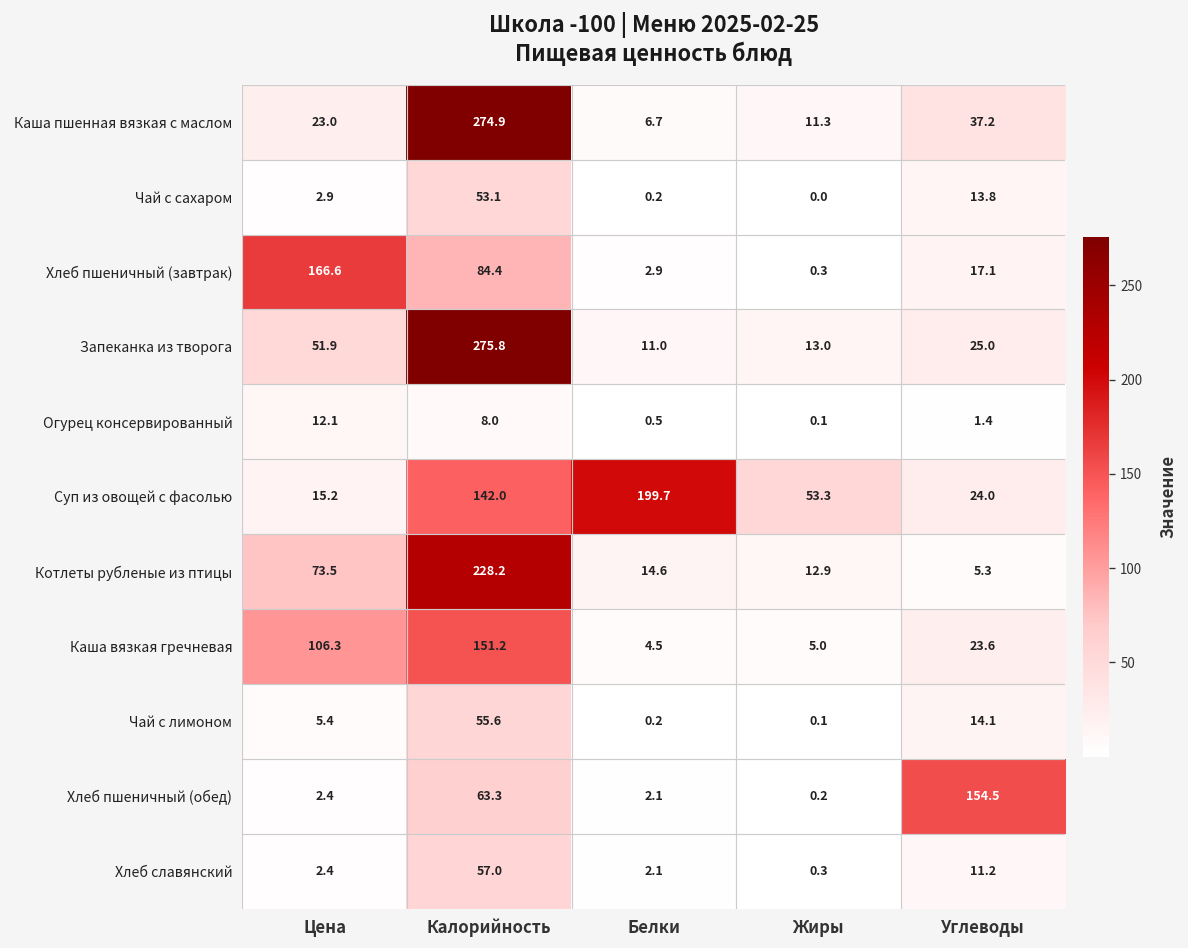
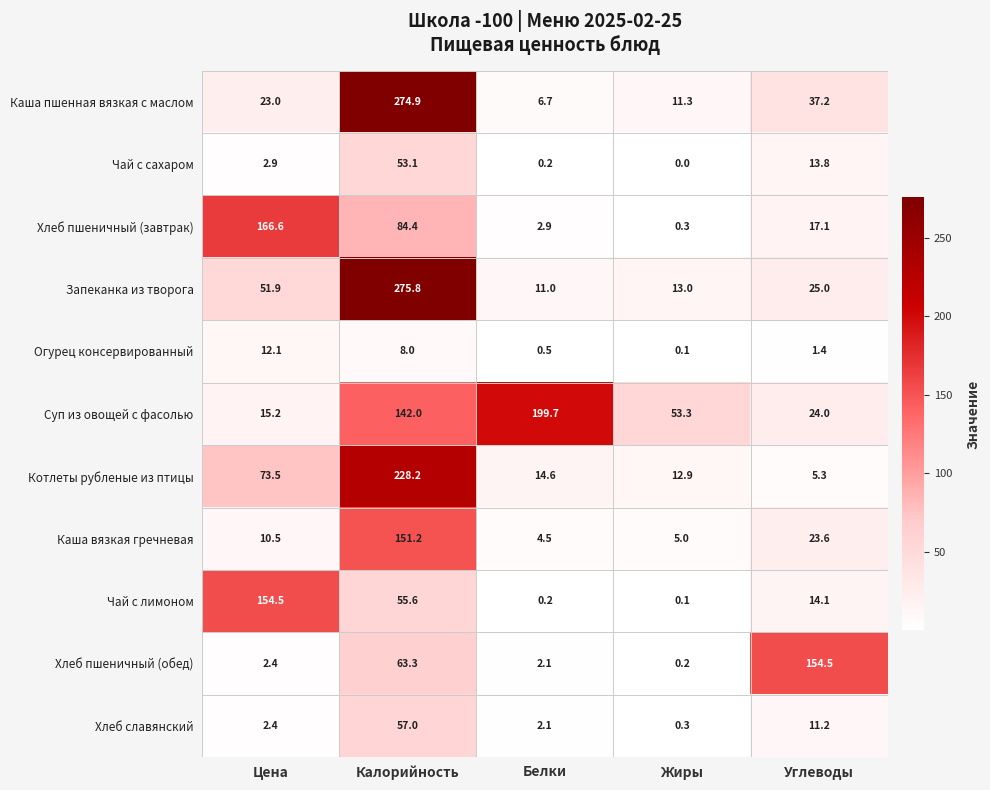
  {
    "Каша пшенная вязкая с маслом": {
      "Цена": 23.0,
      "Калорийность": 274.9,
      "Белки": 6.7,
      "Жиры": 11.3,
      "Углеводы": 37.2
    },
    "Чай с сахаром": {
      "Цена": 2.9,
      "Калорийность": 53.1,
      "Белки": 0.2,
      "Жиры": 0.0,
      "Углеводы": 13.8
    },
    "Хлеб пшеничный (завтрак)": {
      "Цена": 166.6,
      "Калорийность": 84.4,
      "Белки": 2.9,
      "Жиры": 0.3,
      "Углеводы": 17.1
    },
    "Запеканка из творога": {
      "Цена": 51.9,
      "Калорийность": 275.8,
      "Белки": 11.0,
      "Жиры": 13.0,
      "Углеводы": 25.0
    },
    "Огурец консервированный": {
      "Цена": 12.1,
      "Калорийность": 8.0,
      "Белки": 0.5,
      "Жиры": 0.1,
      "Углеводы": 1.4
    },
    "Суп из овощей с фасолью": {
      "Цена": 15.2,
      "Калорийность": 142.0,
      "Белки": 199.7,
      "Жиры": 53.3,
      "Углеводы": 24.0
    },
    "Котлеты рубленые из птицы": {
      "Цена": 73.5,
      "Калорийность": 228.2,
      "Белки": 14.6,
      "Жиры": 12.9,
      "Углеводы": 5.3
    },
    "Каша вязкая гречневая": {
-     "Цена": 106.3,
+     "Цена": 10.5,
      "Калорийность": 151.2,
      "Белки": 4.5,
      "Жиры": 5.0,
      "Углеводы": 23.6
    },
    "Чай с лимоном": {
-     "Цена": 5.4,
+     "Цена": 154.5,
      "Калорийность": 55.6,
      "Белки": 0.2,
      "Жиры": 0.1,
      "Углеводы": 14.1
    },
    "Хлеб пшеничный (обед)": {
      "Цена": 2.4,
      "Калорийность": 63.3,
      "Белки": 2.1,
      "Жиры": 0.2,
      "Углеводы": 154.5
    },
    "Хлеб славянский": {
      "Цена": 2.4,
      "Калорийность": 57.0,
      "Белки": 2.1,
      "Жиры": 0.3,
      "Углеводы": 11.2
    }
  }
